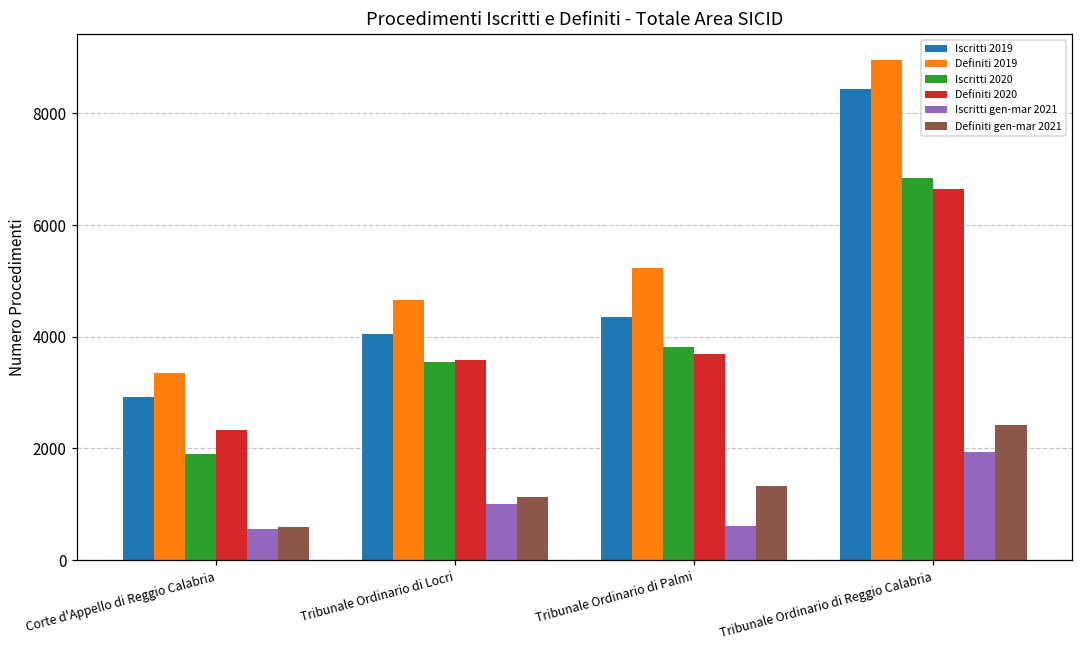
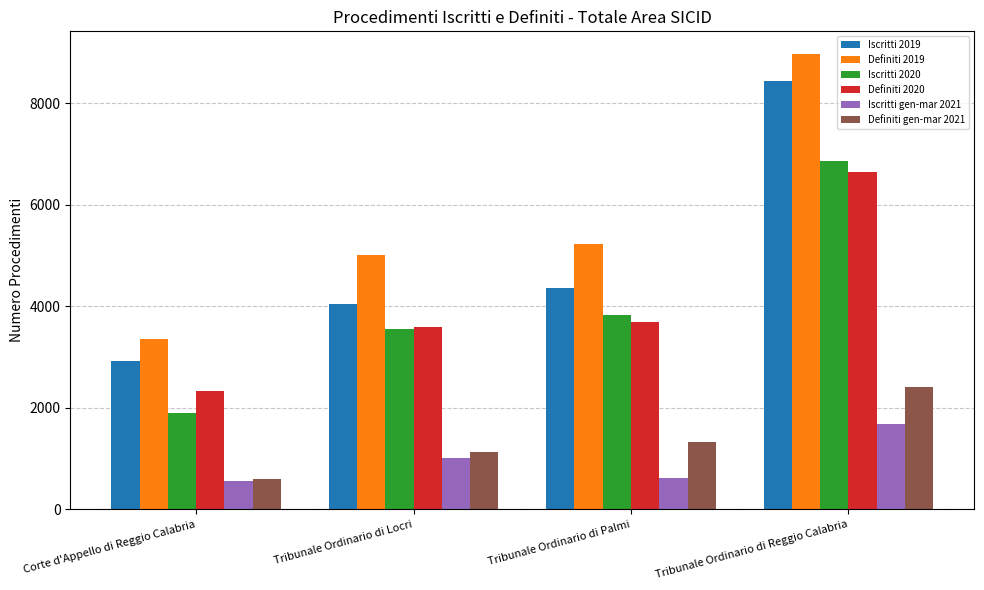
  {
    "Iscritti 2019": {
      "Corte d'Appello di Reggio Calabria": 2900,
      "Tribunale Ordinario di Locri": 4000,
      "Tribunale Ordinario di Palmi": 4400,
      "Tribunale Ordinario di Reggio Calabria": 8400
    },
    "Definiti 2019": {
      "Corte d'Appello di Reggio Calabria": 3400,
-     "Tribunale Ordinario di Locri": 4700,
+     "Tribunale Ordinario di Locri": 5000,
      "Tribunale Ordinario di Palmi": 5200,
      "Tribunale Ordinario di Reggio Calabria": 9000
    },
    "Iscritti 2020": {
      "Corte d'Appello di Reggio Calabria": 1900,
      "Tribunale Ordinario di Locri": 3500,
      "Tribunale Ordinario di Palmi": 3800,
      "Tribunale Ordinario di Reggio Calabria": 6900
    },
    "Definiti 2020": {
      "Corte d'Appello di Reggio Calabria": 2300,
      "Tribunale Ordinario di Locri": 3600,
      "Tribunale Ordinario di Palmi": 3700,
      "Tribunale Ordinario di Reggio Calabria": 6600
    },
    "Iscritti gen-mar 2021": {
      "Corte d'Appello di Reggio Calabria": 600,
      "Tribunale Ordinario di Locri": 1000,
      "Tribunale Ordinario di Palmi": 600,
-     "Tribunale Ordinario di Reggio Calabria": 1900
+     "Tribunale Ordinario di Reggio Calabria": 1700
    },
    "Definiti gen-mar 2021": {
      "Corte d'Appello di Reggio Calabria": 600,
      "Tribunale Ordinario di Locri": 1100,
      "Tribunale Ordinario di Palmi": 1300,
      "Tribunale Ordinario di Reggio Calabria": 2400
    }
  }
